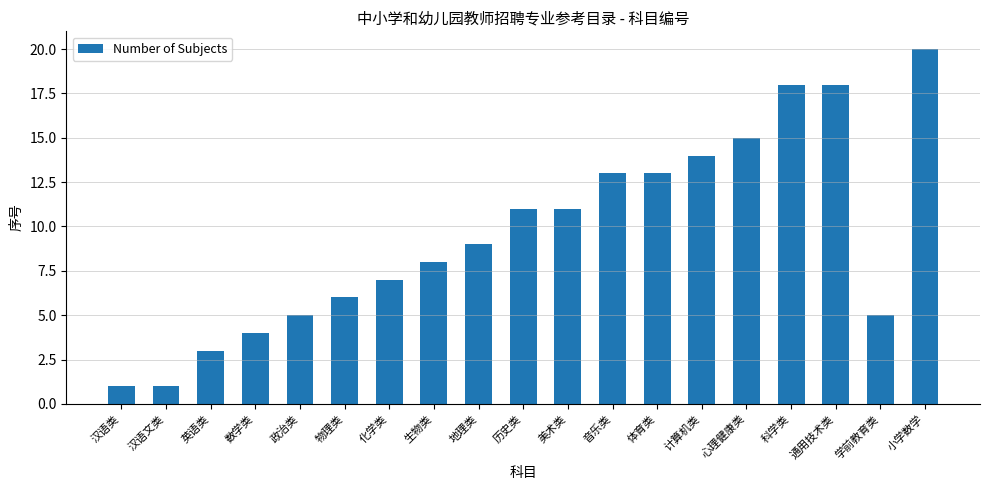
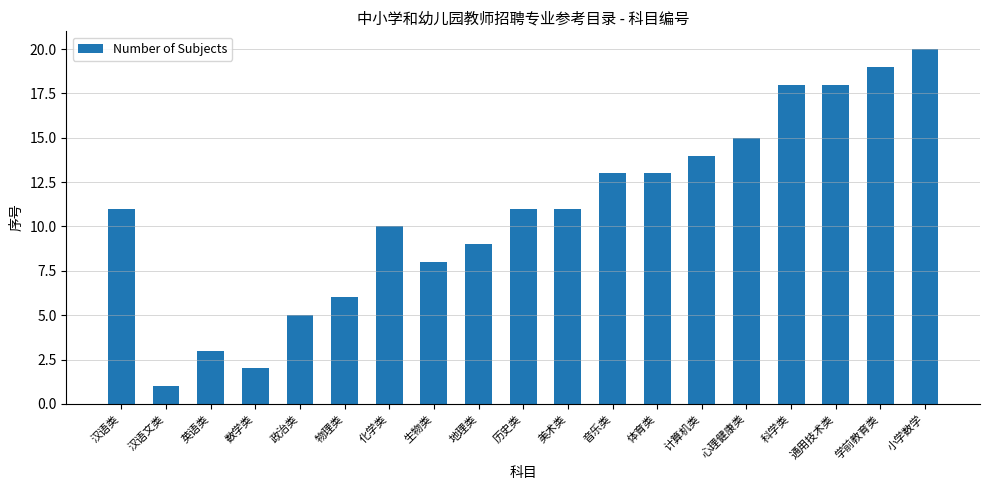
  {
-   "汉语类": 1,
+   "汉语类": 11,
    "汉语文类": 1,
    "英语类": 3,
-   "数学类": 4,
+   "数学类": 2,
    "政治类": 5,
    "物理类": 6,
-   "化学类": 7,
+   "化学类": 10,
    "生物类": 8,
    "地理类": 9,
    "历史类": 11,
    "美术类": 11,
    "音乐类": 13,
    "体育类": 13,
    "计算机类": 14,
    "心理健康类": 15,
    "科学类": 18,
    "通用技术类": 18,
-   "学前教育类": 5,
+   "学前教育类": 19,
    "小学数学": 20
  }
